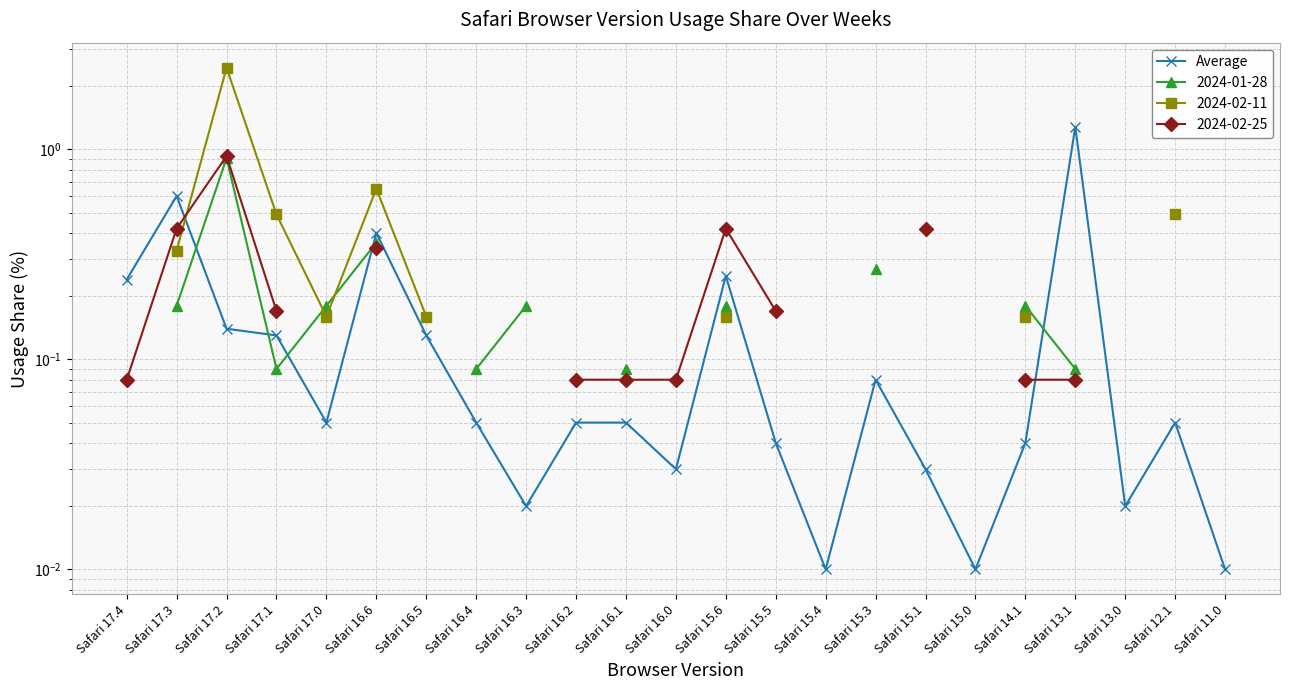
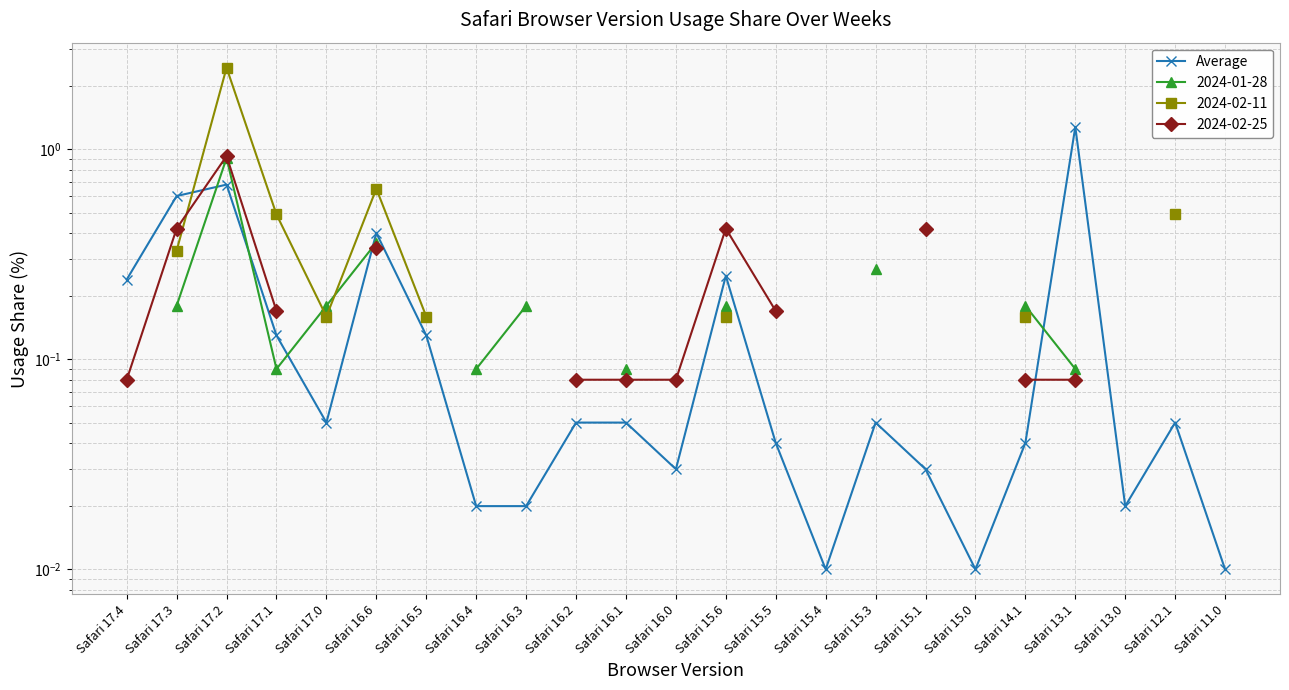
  {
    "Average": {
      "Safari 17.4": 0.24,
      "Safari 17.3": 0.60,
-     "Safari 17.2": 0.14,
+     "Safari 17.2": 0.68,
      "Safari 17.1": 0.13,
      "Safari 17.0": 0.05,
      "Safari 16.6": 0.40,
      "Safari 16.5": 0.13,
-     "Safari 16.4": 0.05,
+     "Safari 16.4": 0.02,
      "Safari 16.3": 0.02,
      "Safari 16.2": 0.05,
      "Safari 16.1": 0.05,
      "Safari 16.0": 0.03,
      "Safari 15.6": 0.25,
      "Safari 15.5": 0.04,
      "Safari 15.4": 0.01,
-     "Safari 15.3": 0.08,
+     "Safari 15.3": 0.05,
      "Safari 15.1": 0.03,
      "Safari 15.0": 0.01,
      "Safari 14.1": 0.04,
      "Safari 13.1": 1.3,
      "Safari 13.0": 0.02,
      "Safari 12.1": 0.05,
      "Safari 11.0": 0.01
    },
    "2024-01-28": {
      "Safari 17.3": 0.18,
      "Safari 17.1": 0.09,
      "Safari 17.0": 0.18,
      "Safari 16.6": 0.36,
      "Safari 16.4": 0.09,
      "Safari 16.3": 0.18,
      "Safari 16.1": 0.09,
      "Safari 15.6": 0.18,
      "Safari 15.3": 0.27,
      "Safari 14.1": 0.18,
      "Safari 13.1": 0.09
    },
    "2024-02-11": {
      "Safari 17.3": 0.33,
      "Safari 17.2": 2.5,
      "Safari 17.1": 0.49,
      "Safari 17.0": 0.16,
      "Safari 16.6": 0.65,
      "Safari 16.5": 0.16,
      "Safari 15.6": 0.16,
      "Safari 14.1": 0.16,
      "Safari 12.1": 0.49
    },
    "2024-02-25": {
      "Safari 17.4": 0.08,
      "Safari 17.3": 0.42,
      "Safari 17.1": 0.17,
      "Safari 16.6": 0.34,
      "Safari 16.2": 0.08,
      "Safari 16.1": 0.08,
      "Safari 16.0": 0.08,
      "Safari 15.6": 0.42,
      "Safari 15.5": 0.17,
      "Safari 15.1": 0.42,
      "Safari 14.1": 0.08,
      "Safari 13.1": 0.08
    }
  }
